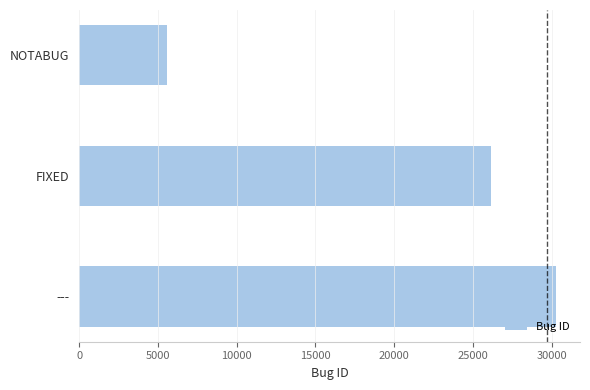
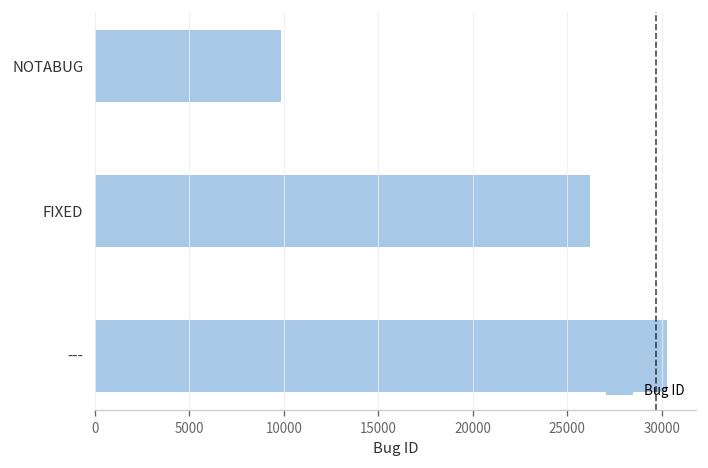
  {
-   "NOTABUG": 5600,
+   "NOTABUG": 9800,
    "FIXED": 26200,
    "---": 30300
  }
